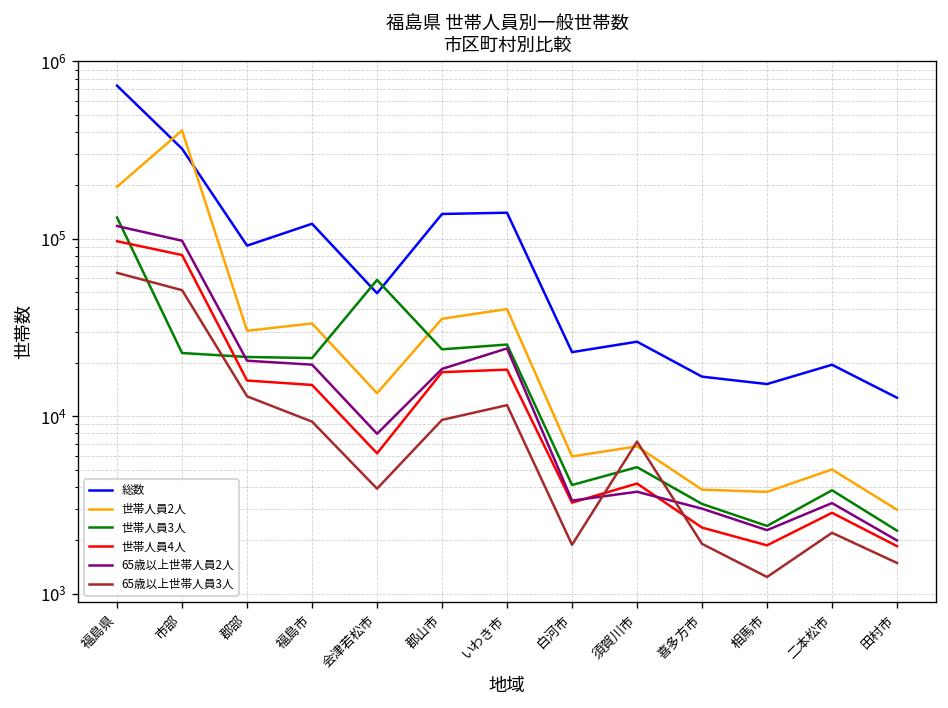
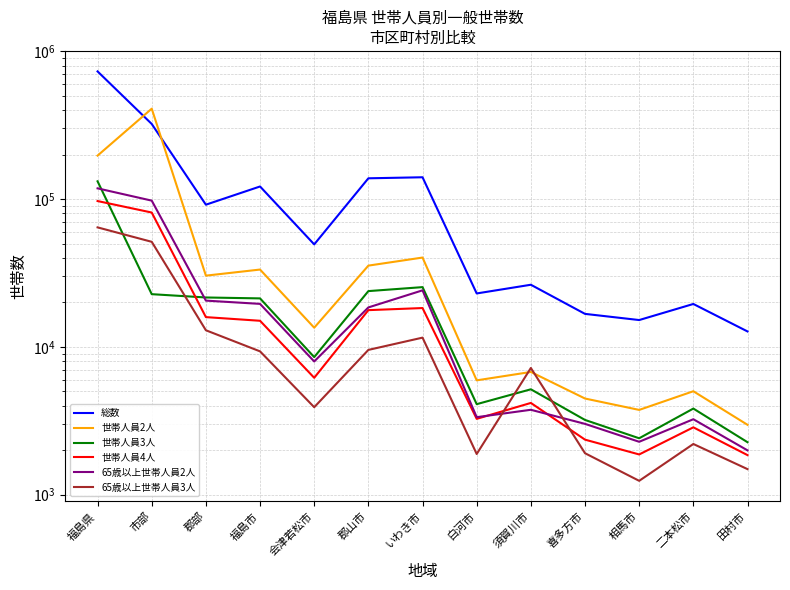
  {
    "総数": {
      "福島県": 700000,
      "市部": 320000,
      "郡部": 90000,
      "福島市": 120000,
      "会津若松市": 49000,
      "郡山市": 140000,
      "いわき市": 140000,
      "白河市": 23000,
      "須賀川市": 26000,
      "喜多方市": 17000,
      "相馬市": 15000,
      "二本松市": 19000,
      "田村市": 13000
    },
    "世帯人員2人": {
      "福島県": 200000,
      "市部": 410000,
      "郡部": 30000,
      "福島市": 33000,
      "会津若松市": 13000,
      "郡山市": 35000,
      "いわき市": 40000,
      "白河市": 5900,
      "須賀川市": 7000,
-     "喜多方市": 3900,
+     "喜多方市": 4500,
      "相馬市": 3700,
      "二本松市": 5000,
      "田村市": 3000
    },
    "世帯人員3人": {
      "福島県": 130000,
      "市部": 23000,
      "郡部": 22000,
      "福島市": 21000,
-     "会津若松市": 59000,
+     "会津若松市": 9000,
      "郡山市": 24000,
      "いわき市": 25000,
      "白河市": 4100,
      "須賀川市": 5200,
      "喜多方市": 3200,
      "相馬市": 2400,
      "二本松市": 3800,
      "田村市": 2300
    },
    "世帯人員4人": {
      "福島県": 100000,
      "市部": 80000,
      "郡部": 16000,
      "福島市": 15000,
      "会津若松市": 6200,
      "郡山市": 18000,
      "いわき市": 18000,
      "須賀川市": 4200,
      "喜多方市": 2400,
      "相馬市": 1900,
      "二本松市": 2900,
      "田村市": 1900
    },
    "65歳以上世帯人員2人": {
      "福島県": 120000,
      "市部": 100000,
      "郡部": 21000,
      "福島市": 20000,
      "会津若松市": 8000,
      "郡山市": 18000,
      "いわき市": 24000,
      "須賀川市": 3800,
      "喜多方市": 3000,
      "相馬市": 2300,
      "二本松市": 3200,
      "田村市": 2000
    },
    "65歳以上世帯人員3人": {
      "福島県": 60000,
      "市部": 51000,
      "郡部": 13000,
      "福島市": 9000,
      "会津若松市": 3900,
      "郡山市": 10000,
      "いわき市": 12000,
      "白河市": 1900,
      "須賀川市": 7000,
      "喜多方市": 1900,
      "相馬市": 1200,
      "二本松市": 2200,
      "田村市": 1500
    }
  }
